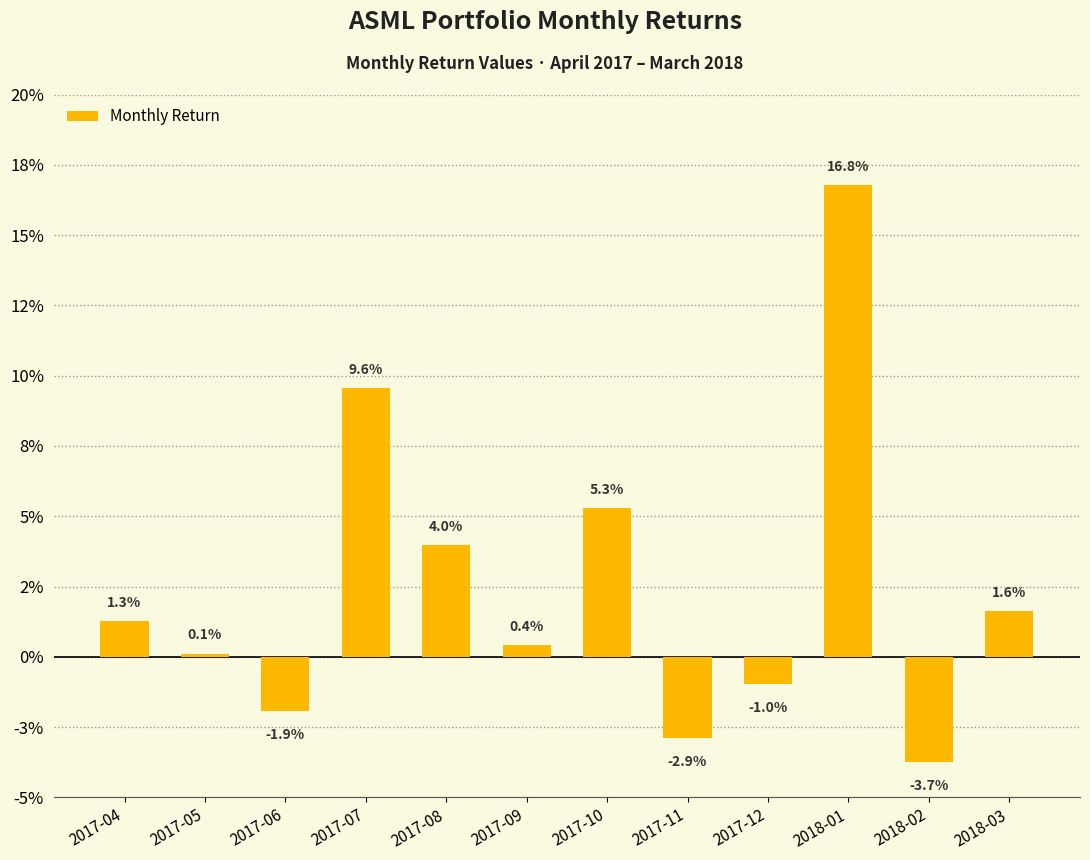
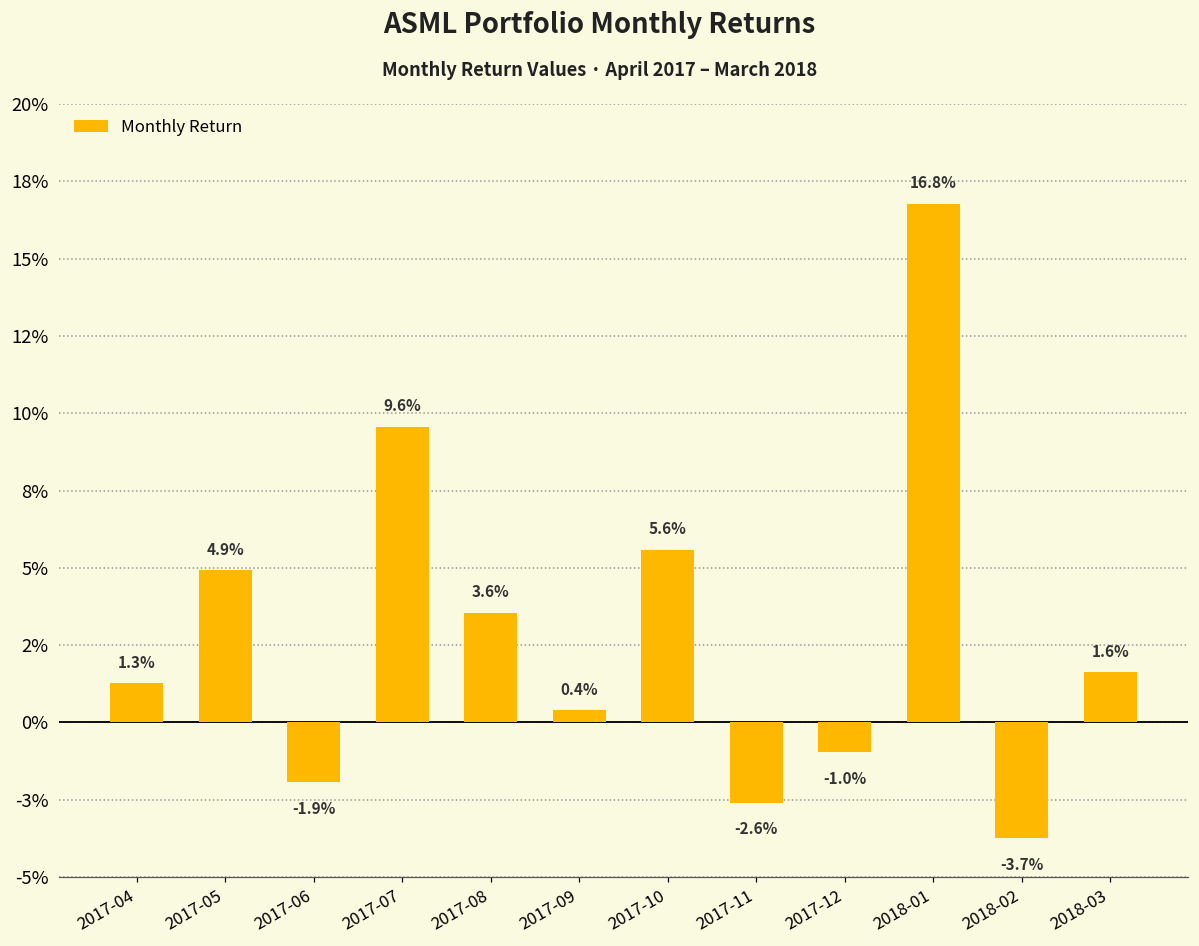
  {
    "2017-04": "1.3%",
-   "2017-05": "0.1%",
+   "2017-05": "4.9%",
    "2017-06": "-1.9%",
    "2017-07": "9.6%",
-   "2017-08": "4.0%",
+   "2017-08": "3.6%",
    "2017-09": "0.4%",
-   "2017-10": "5.3%",
-   "2017-11": "-2.9%",
+   "2017-10": "5.6%",
+   "2017-11": "-2.6%",
    "2017-12": "-1.0%",
    "2018-01": "16.8%",
    "2018-02": "-3.7%",
    "2018-03": "1.6%"
  }
